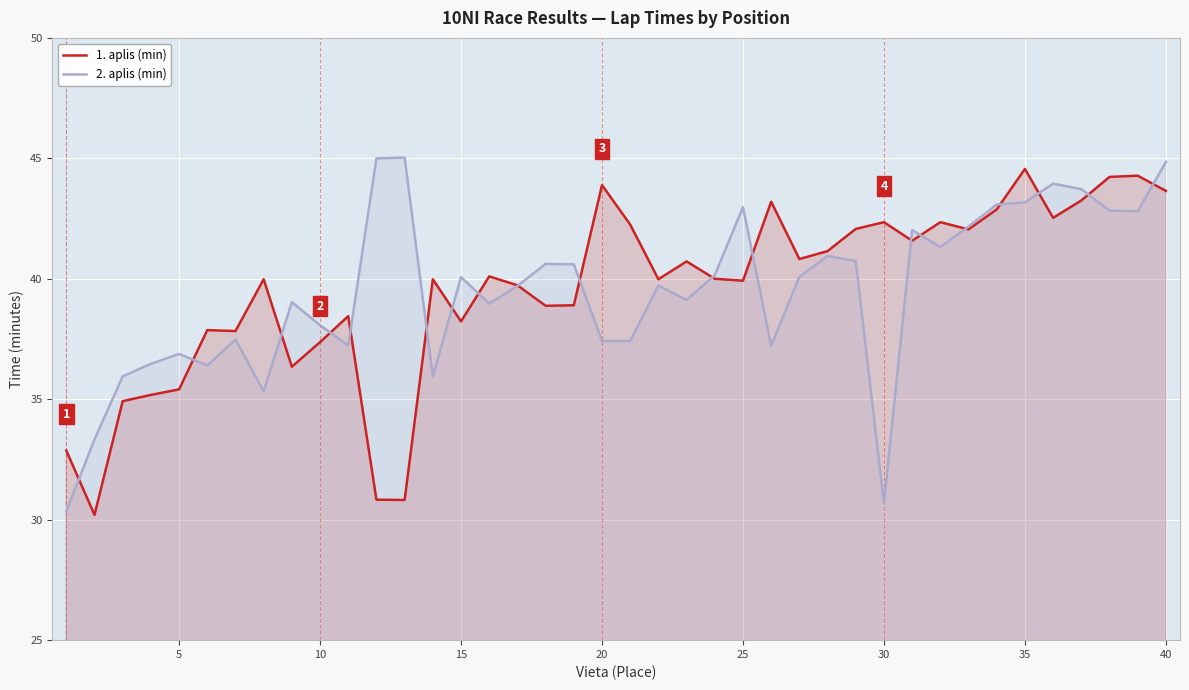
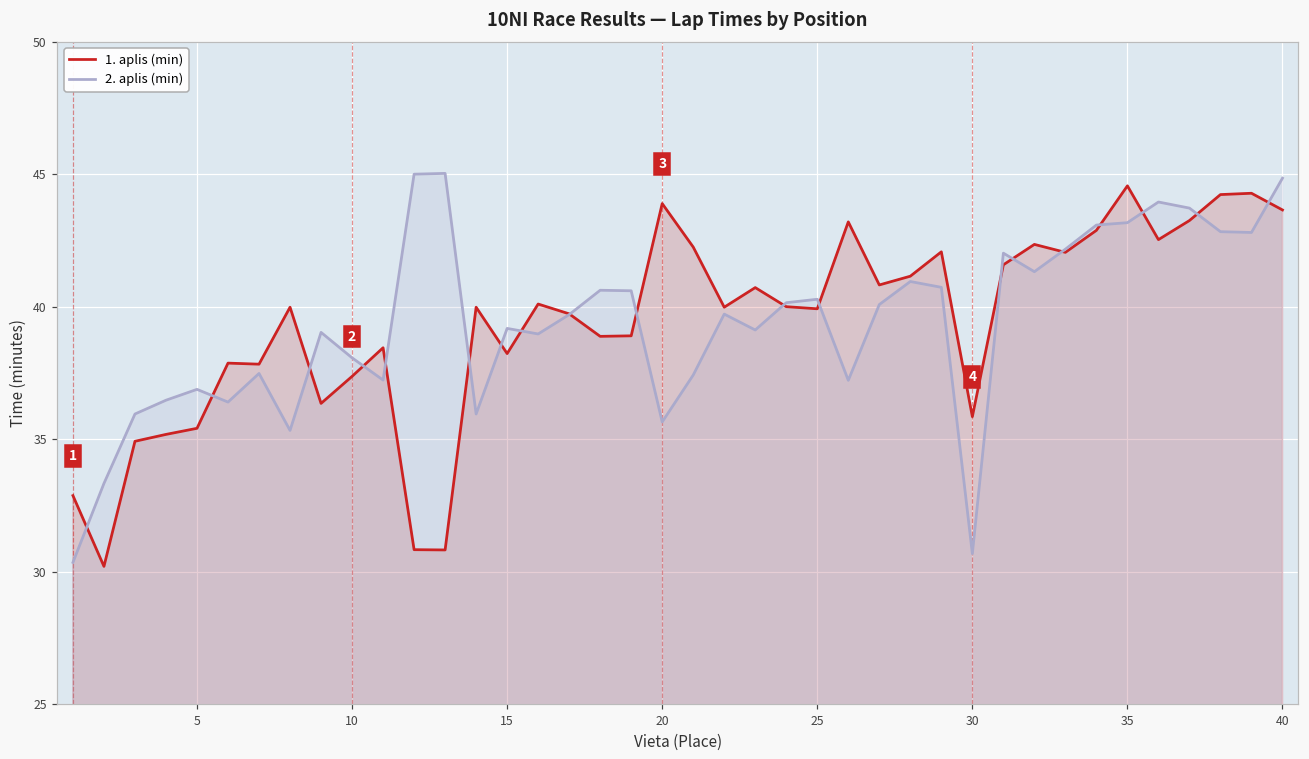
  {
    "1. aplis (min)": {
      "5": 35.4,
      "10": 37.4,
      "15": 38.2,
      "20": 43.9,
      "25": 39.9,
-     "30": 42.4,
+     "30": 35.9,
      "35": 44.6,
      "40": 43.7
    },
    "2. aplis (min)": {
      "5": 36.9,
-     "15": 40.1,
-     "20": 37.4,
-     "25": 43.0,
+     "15": 39.2,
+     "20": 35.7,
+     "25": 40.3,
      "30": 30.7,
      "35": 43.2,
      "40": 44.9
    }
  }
